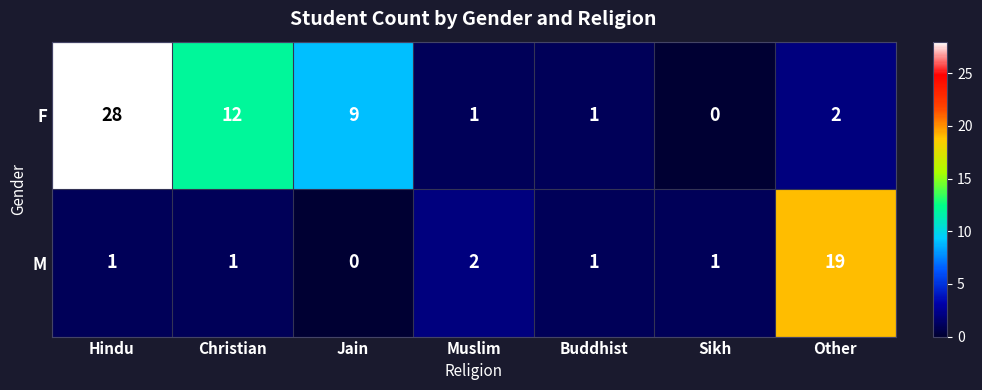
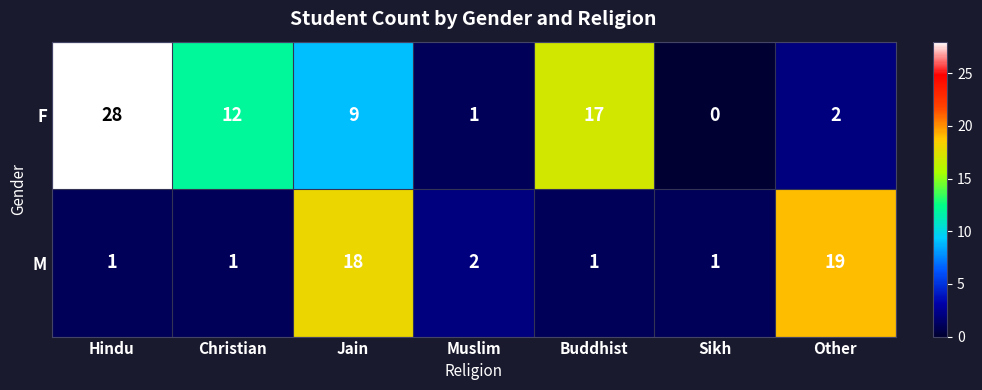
  {
    "F": {
      "Hindu": 28,
      "Christian": 12,
      "Jain": 9,
      "Muslim": 1,
-     "Buddhist": 1,
+     "Buddhist": 17,
      "Sikh": 0,
      "Other": 2
    },
    "M": {
      "Hindu": 1,
      "Christian": 1,
-     "Jain": 0,
+     "Jain": 18,
      "Muslim": 2,
      "Buddhist": 1,
      "Sikh": 1,
      "Other": 19
    }
  }
